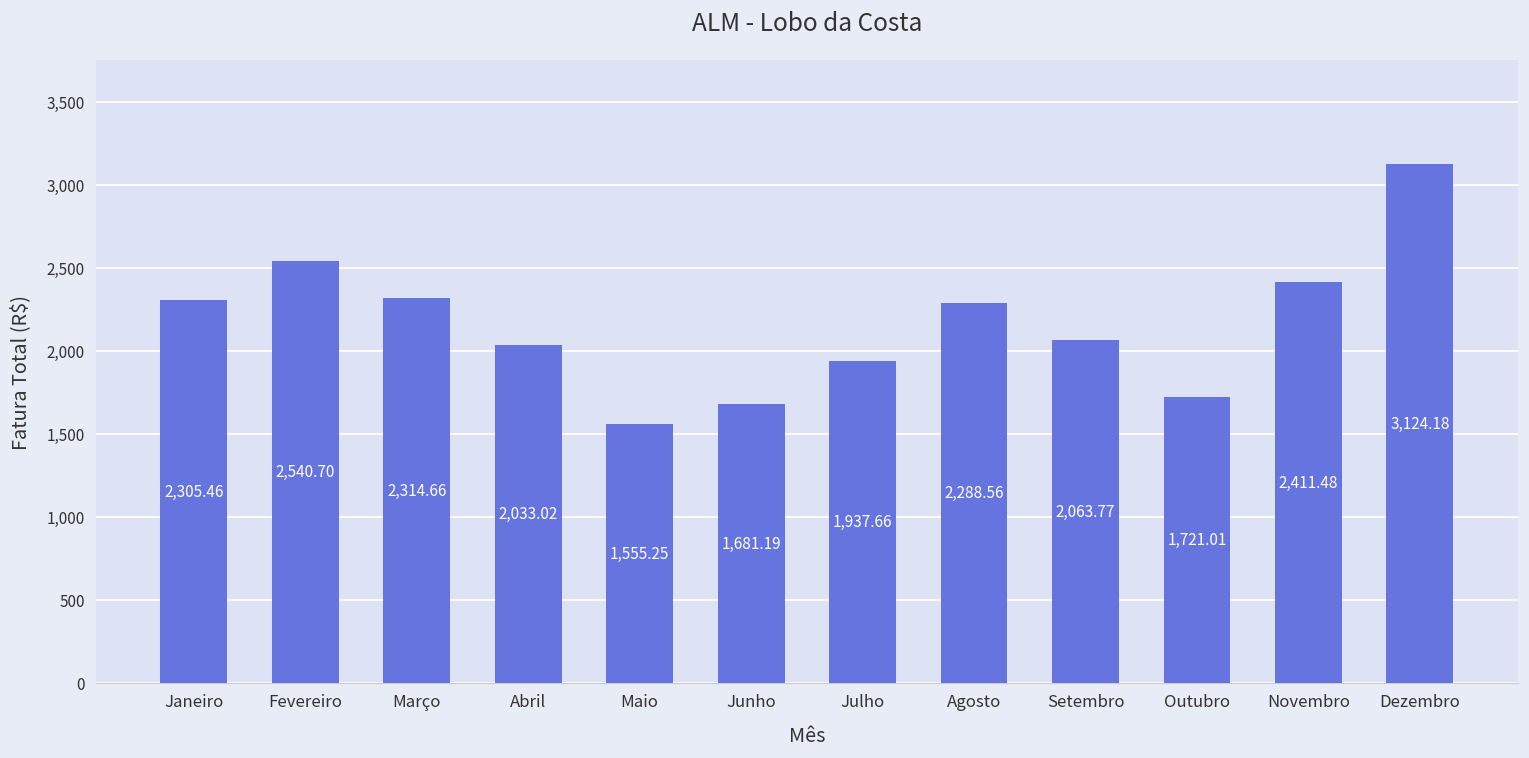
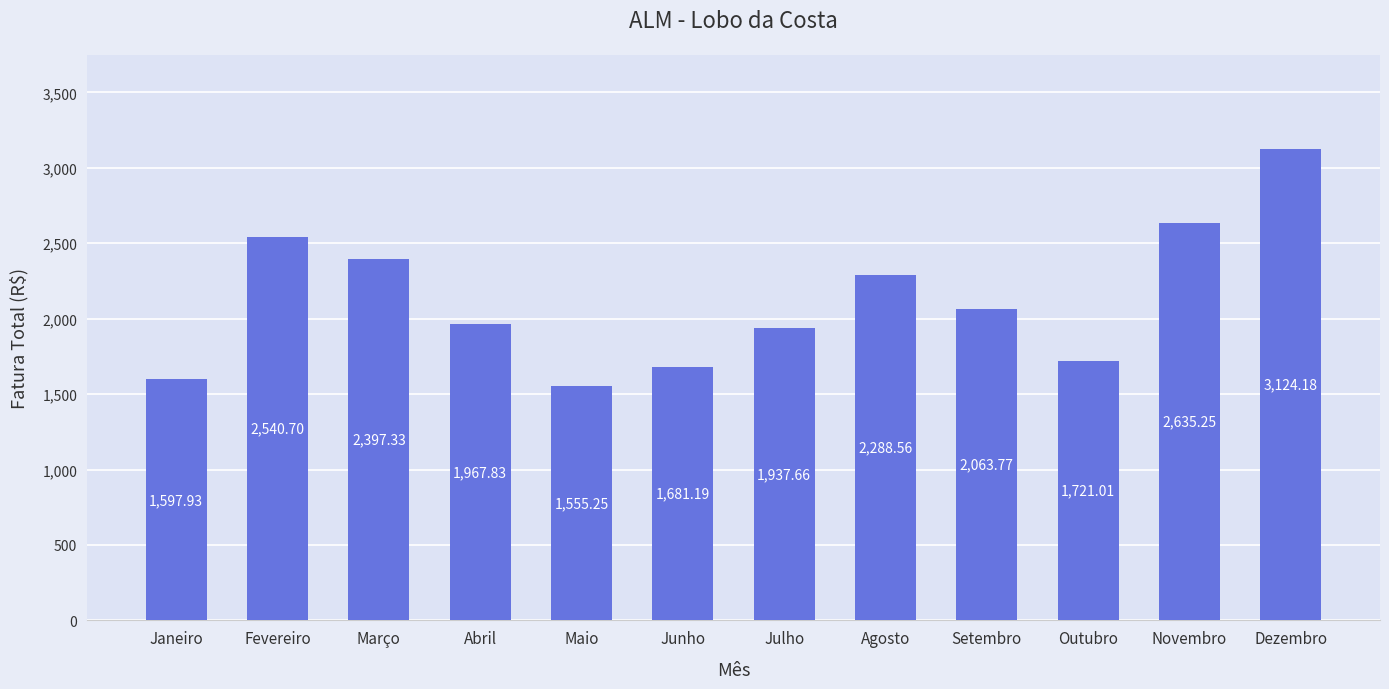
  {
-   "Janeiro": "2,305.46",
+   "Janeiro": "1,597.93",
    "Fevereiro": "2,540.70",
-   "Março": "2,314.66",
-   "Abril": "2,033.02",
+   "Março": "2,397.33",
+   "Abril": "1,967.83",
    "Maio": "1,555.25",
    "Junho": "1,681.19",
    "Julho": "1,937.66",
    "Agosto": "2,288.56",
    "Setembro": "2,063.77",
    "Outubro": "1,721.01",
-   "Novembro": "2,411.48",
+   "Novembro": "2,635.25",
    "Dezembro": "3,124.18"
  }
